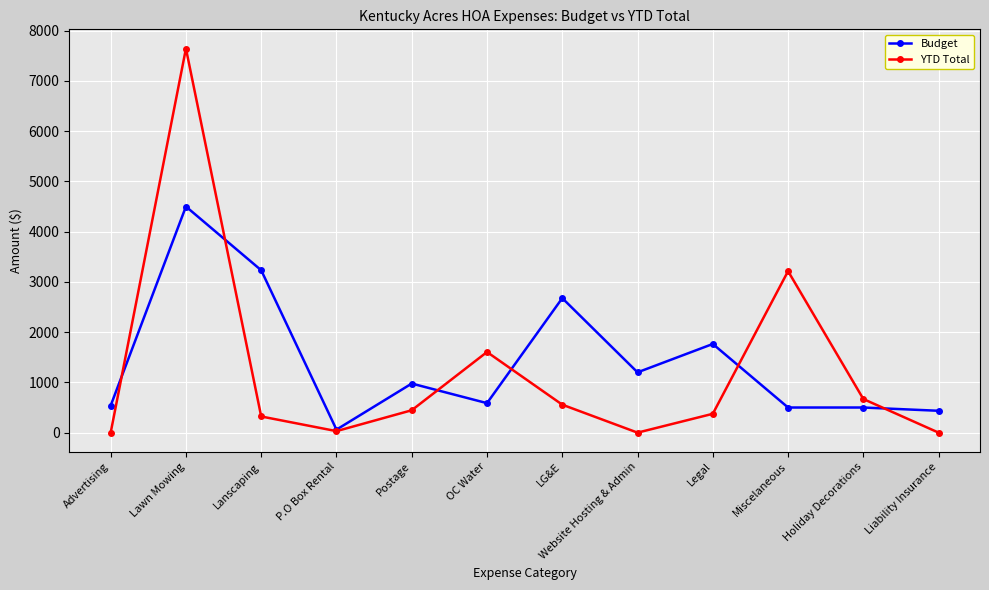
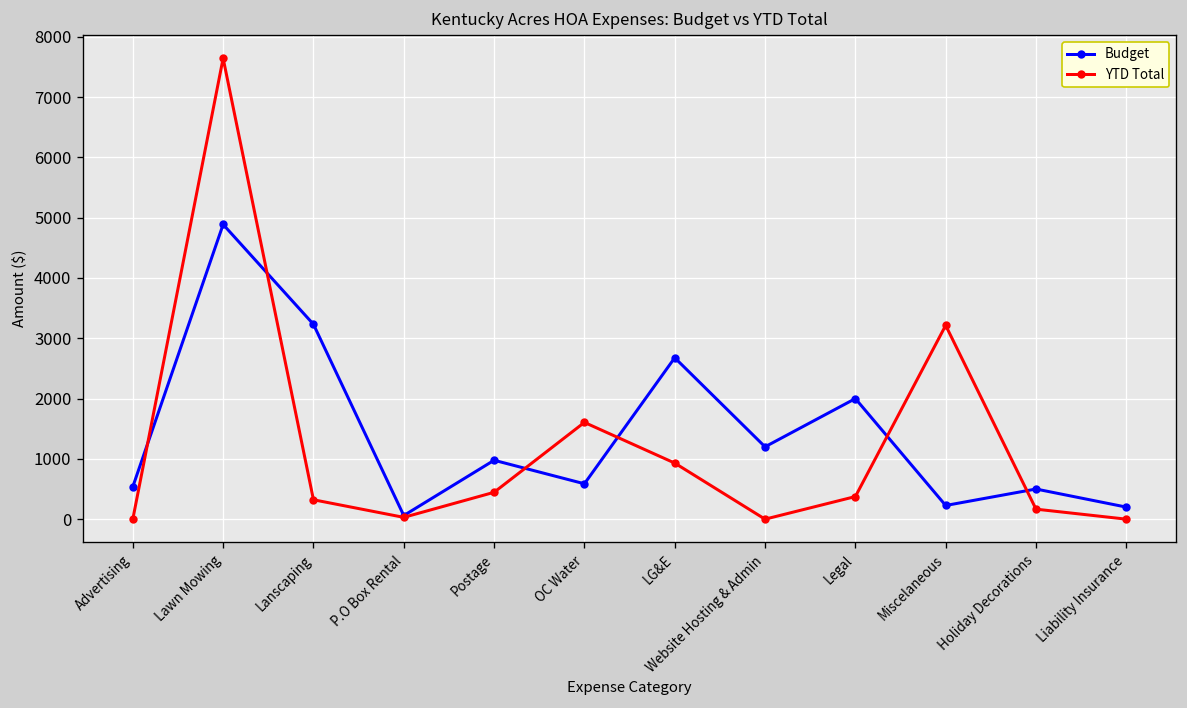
  {
    "Budget": {
      "Advertising": 500,
-     "Lawn Mowing": 4500,
+     "Lawn Mowing": 4900,
      "Lanscaping": 3200,
      "Postage": 1000,
      "OC Water": 600,
      "LG&E": 2700,
      "Website Hosting & Admin": 1200,
-     "Legal": 1800,
-     "Miscelaneous": 500,
+     "Legal": 2000,
+     "Miscelaneous": 200,
      "Holiday Decorations": 500,
-     "Liability Insurance": 400
+     "Liability Insurance": 200
    },
    "YTD Total": {
      "Advertising": 0,
      "Lawn Mowing": 7600,
      "Lanscaping": 300,
      "Postage": 400,
      "OC Water": 1600,
-     "LG&E": 600,
+     "LG&E": 900,
      "Website Hosting & Admin": 0,
      "Legal": 400,
      "Miscelaneous": 3200,
-     "Holiday Decorations": 700,
+     "Holiday Decorations": 200,
      "Liability Insurance": 0
    }
  }
